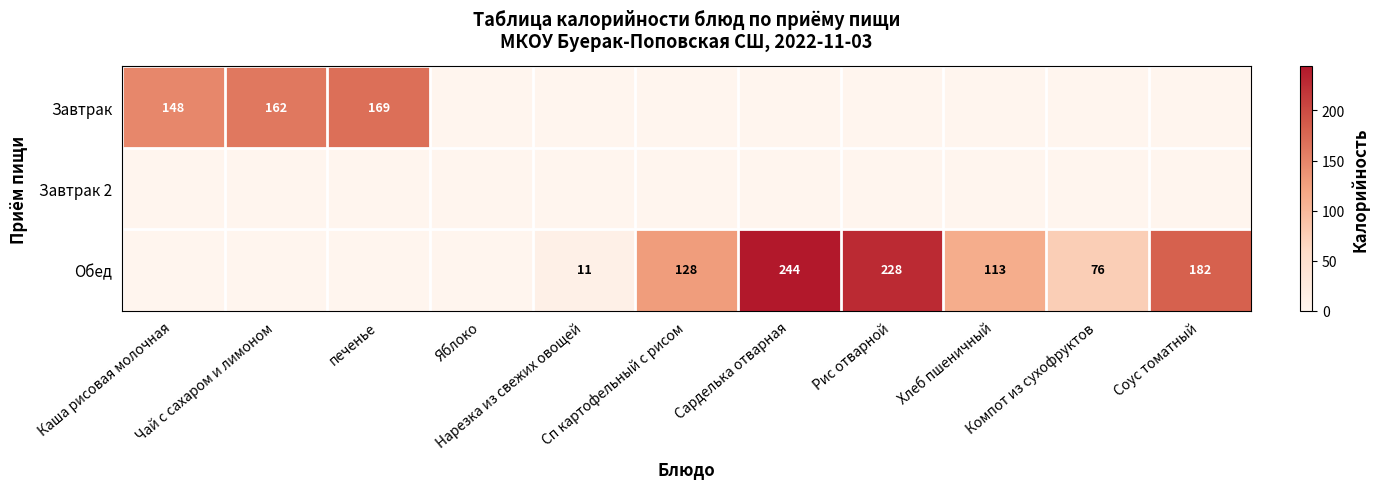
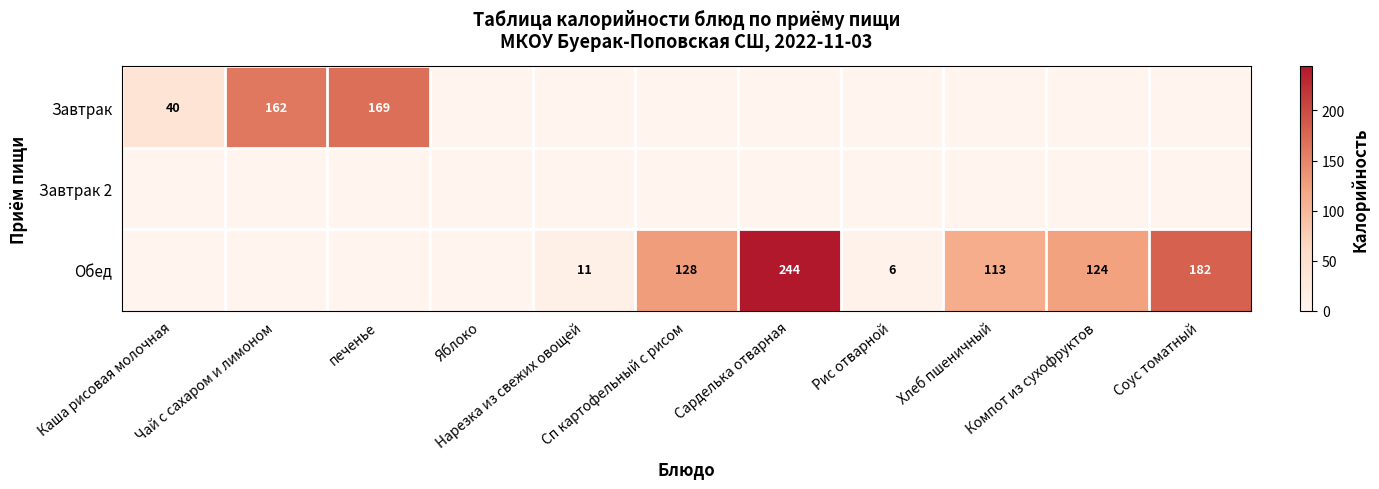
  {
    "Завтрак": {
-     "Каша рисовая молочная": 148,
+     "Каша рисовая молочная": 40,
      "Чай с сахаром и лимоном": 162,
      "печенье": 169
    },
    "Обед": {
      "Нарезка из свежих овощей": 11,
      "Сп картофельный с рисом": 128,
      "Сарделька отварная": 244,
-     "Рис отварной": 228,
+     "Рис отварной": 6,
      "Хлеб пшеничный": 113,
-     "Компот из сухофруктов": 76,
+     "Компот из сухофруктов": 124,
      "Соус томатный": 182
    }
  }
